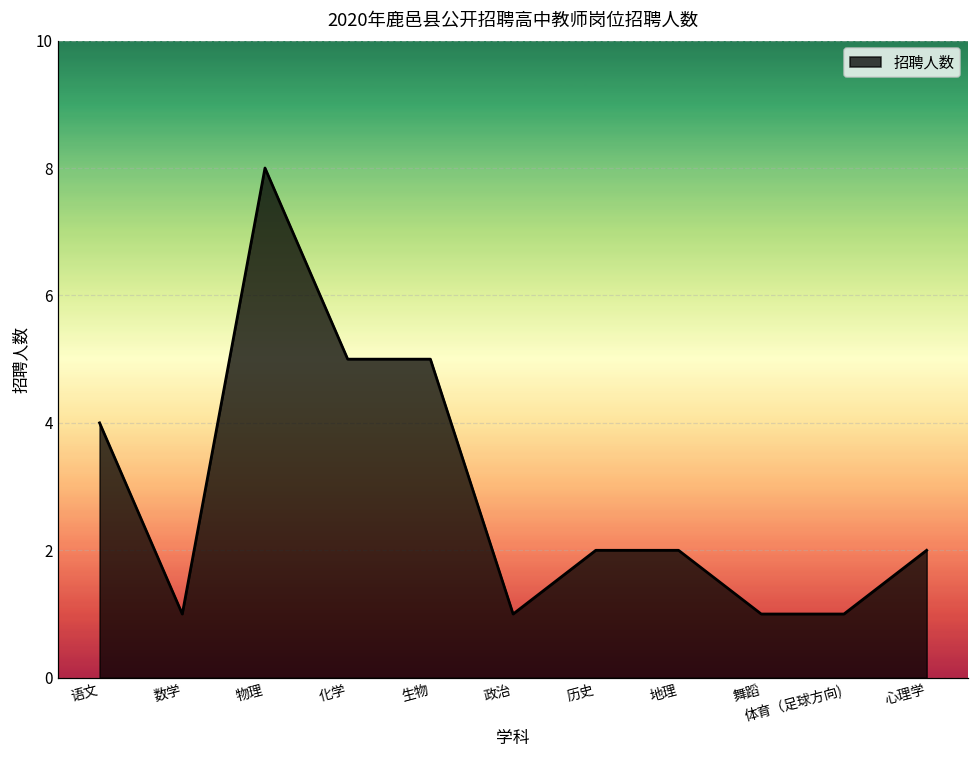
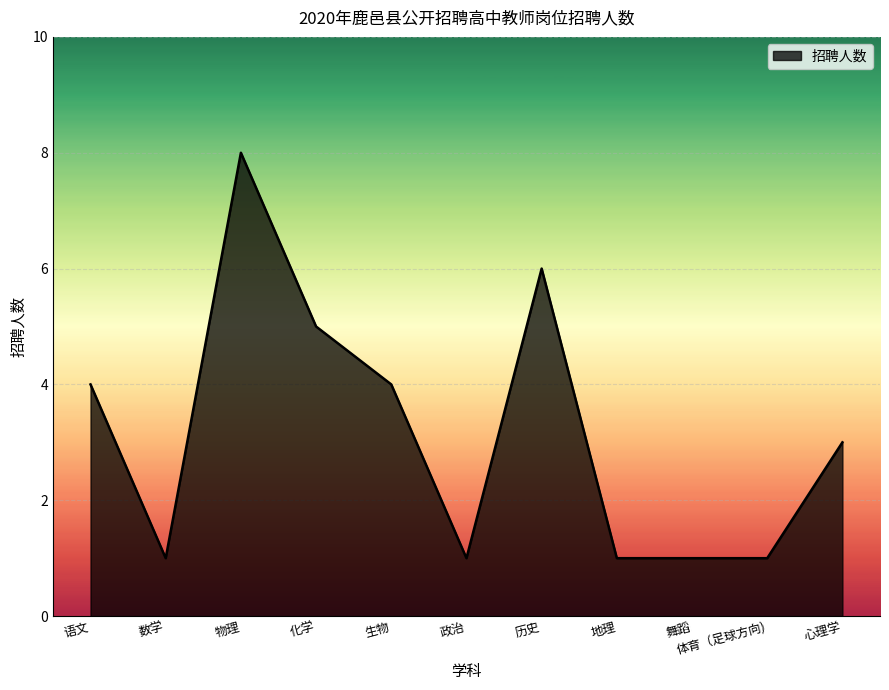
  {
    "语文": 4,
    "数学": 1,
    "物理": 8,
    "化学": 5,
-   "生物": 5,
+   "生物": 4,
    "政治": 1,
-   "历史": 2,
-   "地理": 2,
+   "历史": 6,
+   "地理": 1,
    "舞蹈": 1,
    "体育（足球方向)": 1,
-   "心理学": 2
+   "心理学": 3
  }
